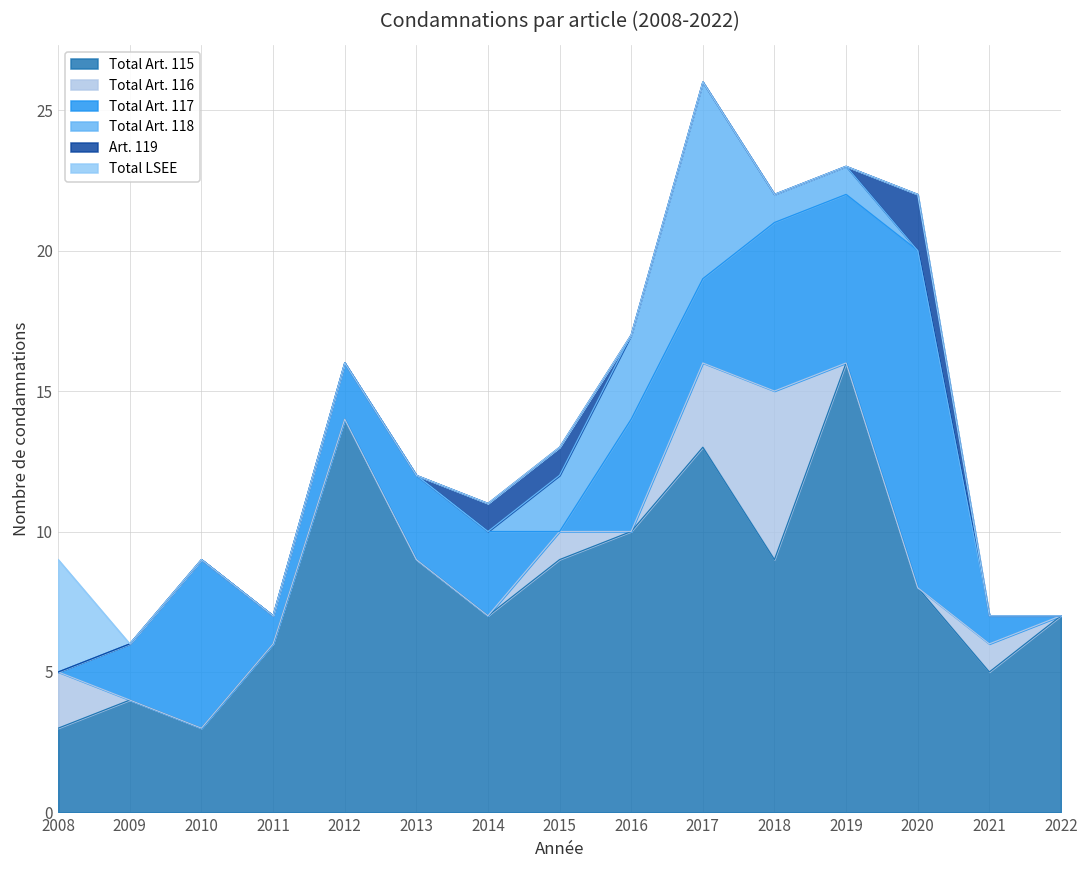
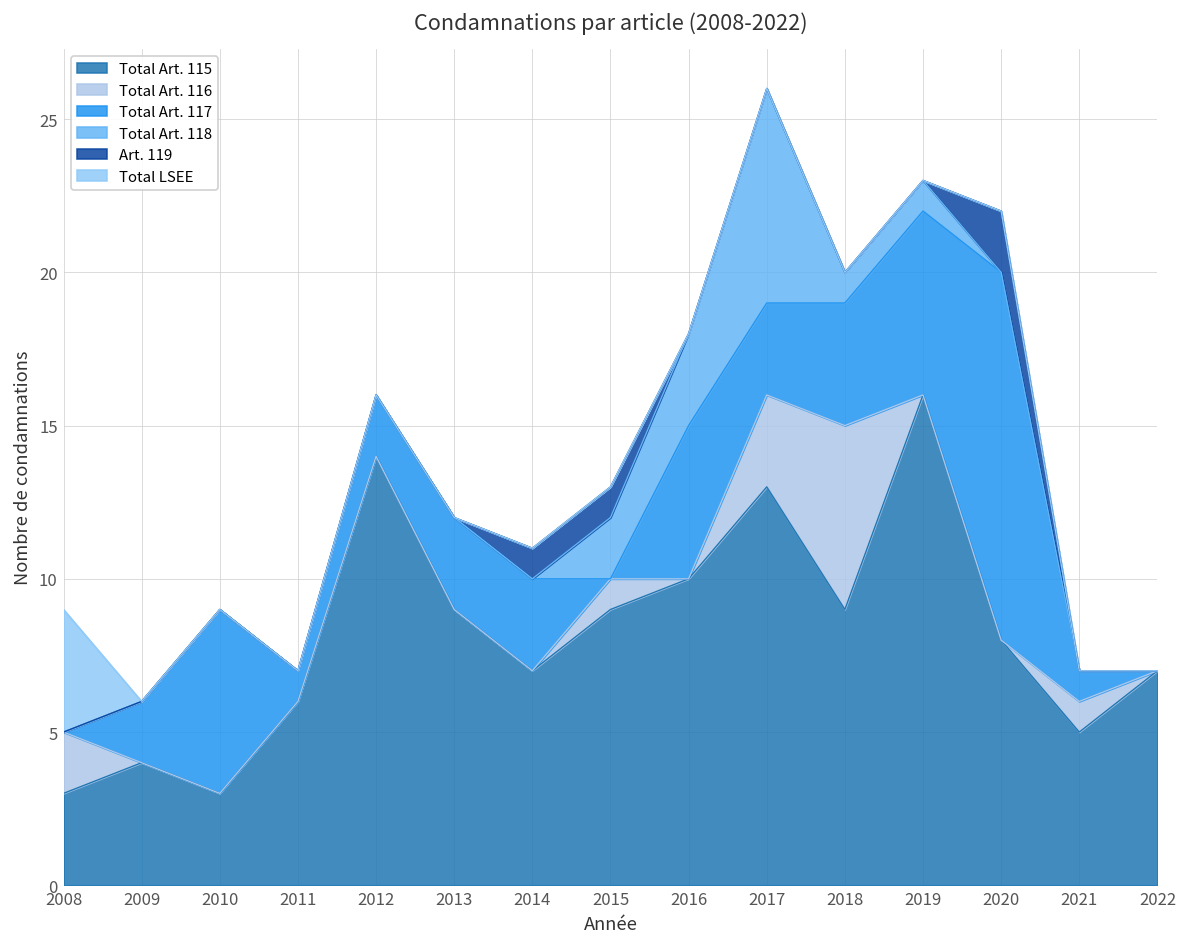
  {
    "Total Art. 117": {
-     "2016": 4,
+     "2016": 5,
      "2017": 3,
-     "2018": 6,
+     "2018": 4,
      "2019": 6
    }
  }
